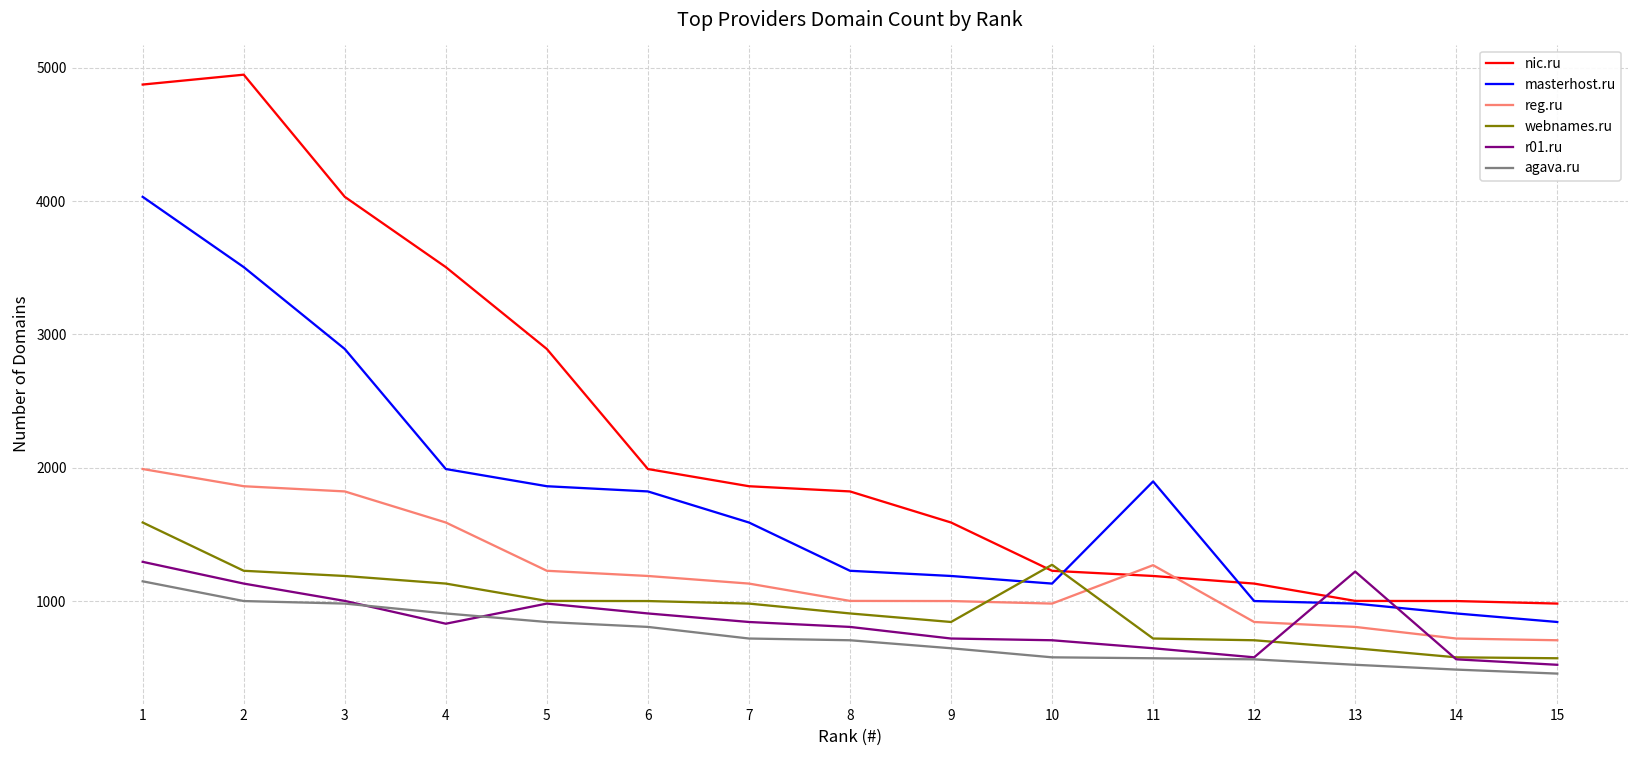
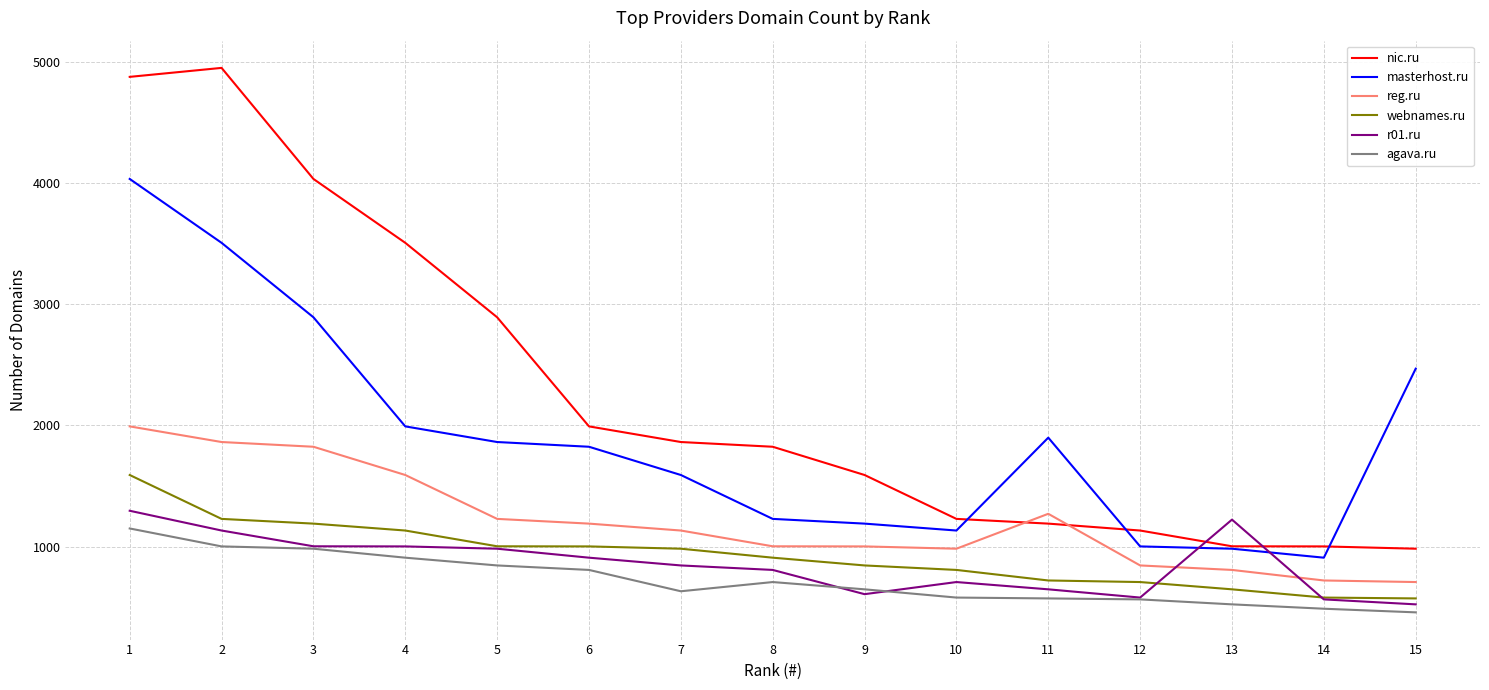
  {
    "nic.ru": {
      "1": 4870,
      "2": 4950,
      "3": 4030,
      "4": 3510,
      "5": 2890,
      "6": 1990,
      "7": 1860,
      "8": 1820,
      "9": 1590,
      "10": 1230,
      "11": 1190,
      "12": 1130,
      "14": 1000,
      "15": 980
    },
    "masterhost.ru": {
      "1": 4030,
      "2": 3510,
      "3": 2890,
      "4": 1990,
      "5": 1860,
      "6": 1820,
      "7": 1590,
      "8": 1230,
      "9": 1190,
      "10": 1130,
      "11": 1900,
      "12": 1000,
      "14": 910,
-     "15": 840
+     "15": 2470
    },
    "reg.ru": {
      "1": 1990,
      "2": 1860,
      "3": 1820,
      "4": 1590,
      "5": 1230,
      "6": 1190,
      "7": 1130,
      "8": 1000,
      "9": 1000,
      "10": 980,
      "11": 1270,
      "12": 840,
      "13": 810,
      "14": 720,
      "15": 710
    },
    "webnames.ru": {
      "1": 1590,
      "2": 1230,
      "3": 1190,
      "4": 1130,
      "6": 1000,
      "7": 980,
      "8": 910,
      "9": 840,
-     "10": 1270,
+     "10": 810,
      "11": 720,
      "12": 710,
      "13": 650,
      "15": 570
    },
    "r01.ru": {
      "1": 1300,
      "2": 1130,
-     "4": 830,
+     "4": 1000,
      "6": 910,
      "7": 840,
      "8": 810,
-     "9": 720,
+     "9": 610,
      "10": 710,
      "11": 650,
      "13": 1220,
      "15": 520
    },
    "agava.ru": {
      "1": 1150,
      "2": 1000,
      "4": 910,
      "5": 840,
      "6": 810,
-     "7": 720,
+     "7": 630,
      "8": 710,
      "9": 650,
      "10": 580,
      "11": 570,
      "13": 520,
      "14": 490,
      "15": 460
    }
  }
